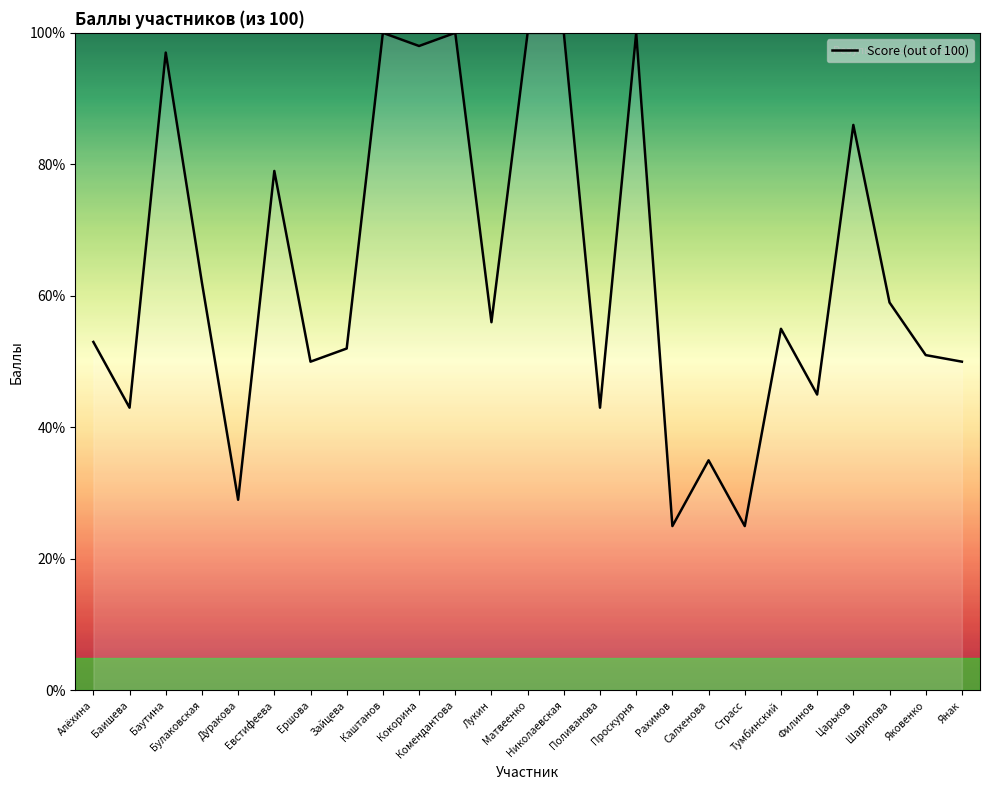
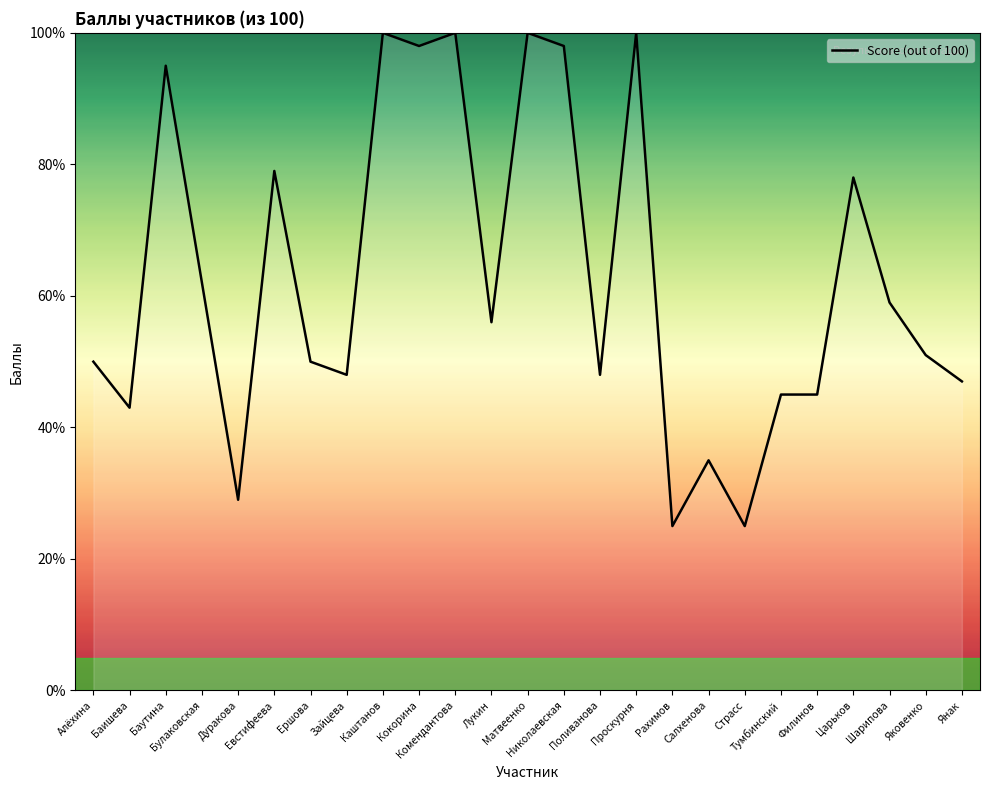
  {
-   "Алёхина": "53%",
+   "Алёхина": "50%",
    "Баишева": "43%",
-   "Баутина": "97%",
+   "Баутина": "95%",
    "Булаковская": "62%",
    "Дуракова": "29%",
    "Евстифеева": "79%",
    "Ершова": "50%",
-   "Зайцева": "52%",
+   "Зайцева": "48%",
    "Каштанов": "100%",
    "Кокорина": "98%",
    "Комендантова": "100%",
    "Лукин": "56%",
    "Матвеенко": "100%",
-   "Николаевская": "100%",
-   "Поливанова": "43%",
+   "Николаевская": "98%",
+   "Поливанова": "48%",
    "Проскурня": "100%",
    "Рахимов": "25%",
    "Салхенова": "35%",
    "Страсс": "25%",
-   "Тумбинский": "55%",
+   "Тумбинский": "45%",
    "Филинов": "45%",
-   "Царьков": "86%",
+   "Царьков": "78%",
    "Шарипова": "59%",
    "Яковенко": "51%",
-   "Янак": "50%"
+   "Янак": "47%"
  }
